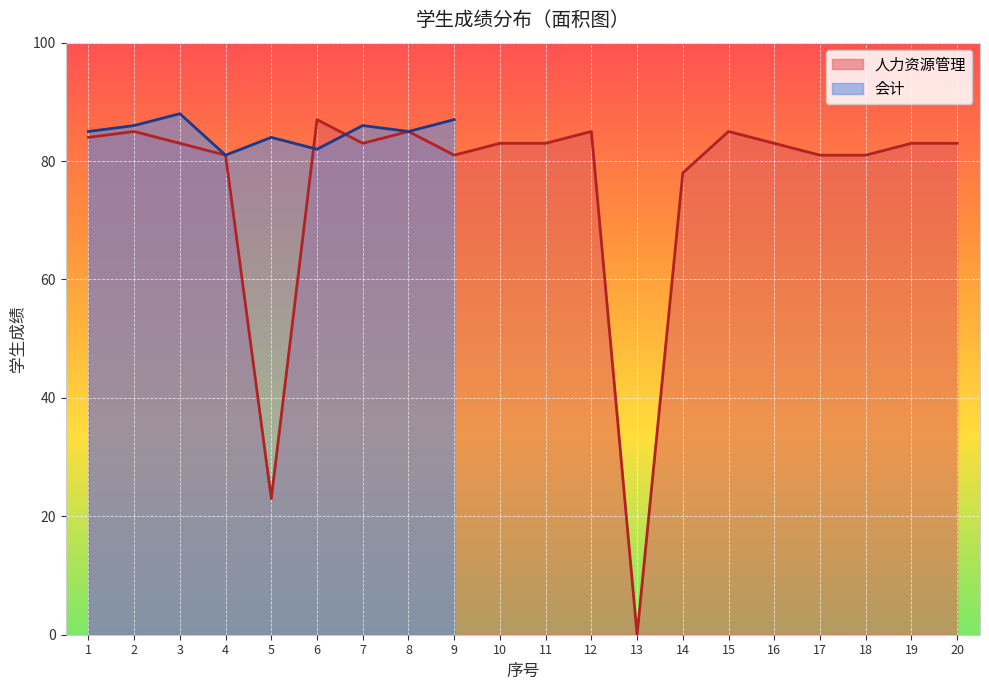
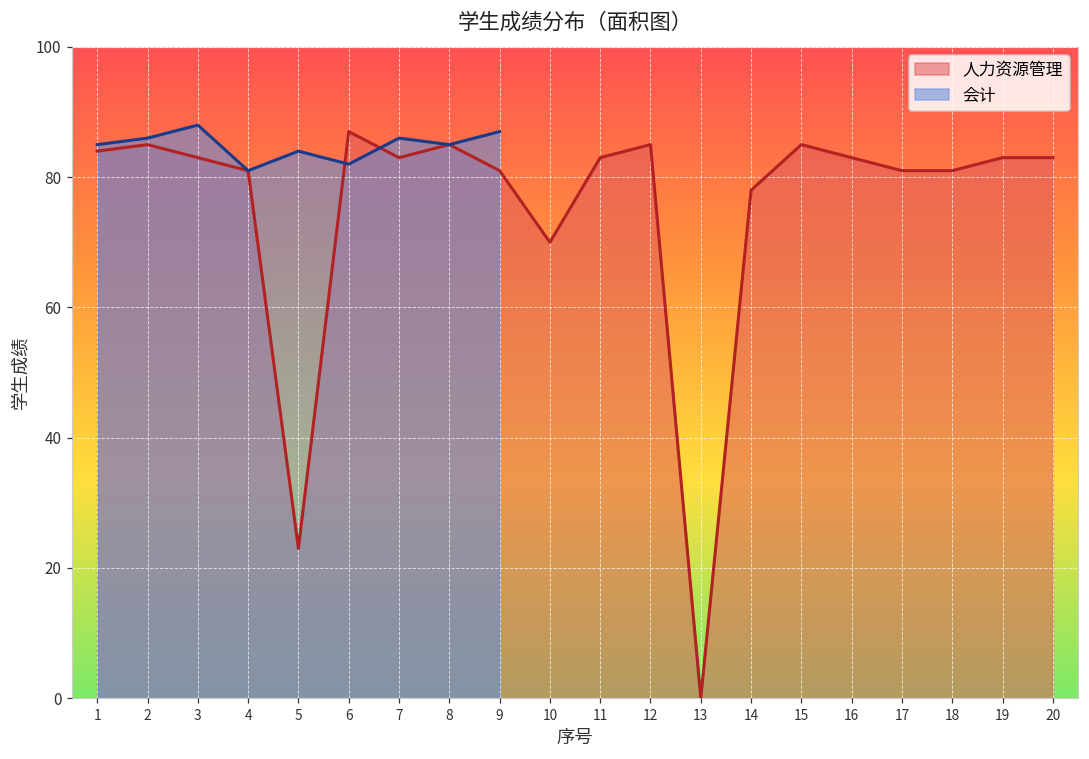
  {
    "人力资源管理": {
      "1": 84,
      "2": 85,
      "3": 83,
      "5": 23,
      "6": 87,
      "7": 83,
      "9": 81,
-     "10": 83,
+     "10": 70,
      "11": 83,
      "12": 85,
      "13": 0,
      "14": 78,
      "15": 85,
      "16": 83,
      "17": 81,
      "18": 81,
      "19": 83,
      "20": 83
    },
    "会计": {
      "1": 85,
      "2": 86,
      "3": 88,
      "5": 84,
      "6": 82,
      "7": 86,
      "9": 87
    }
  }
